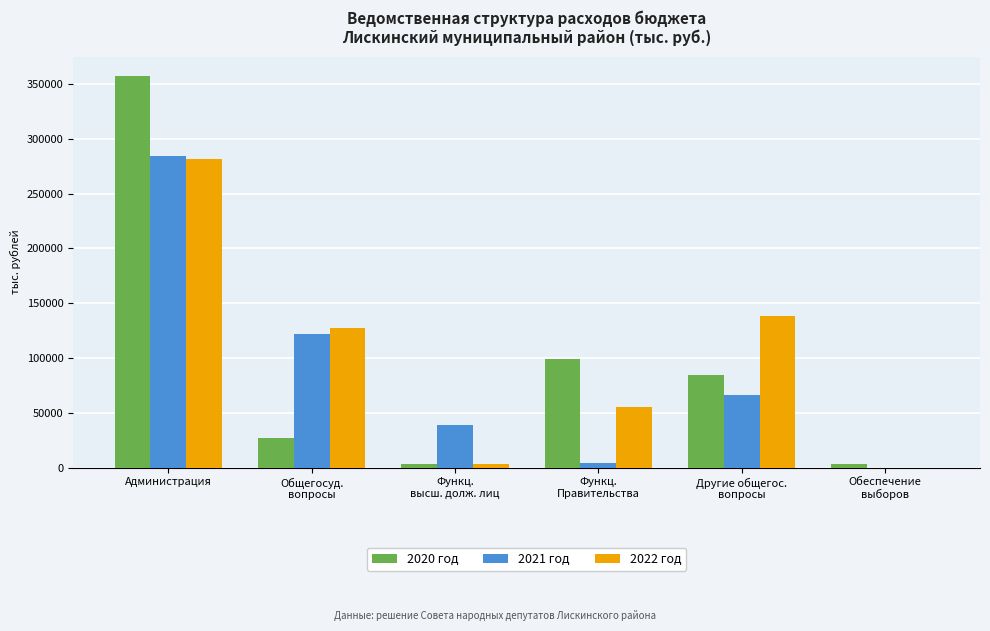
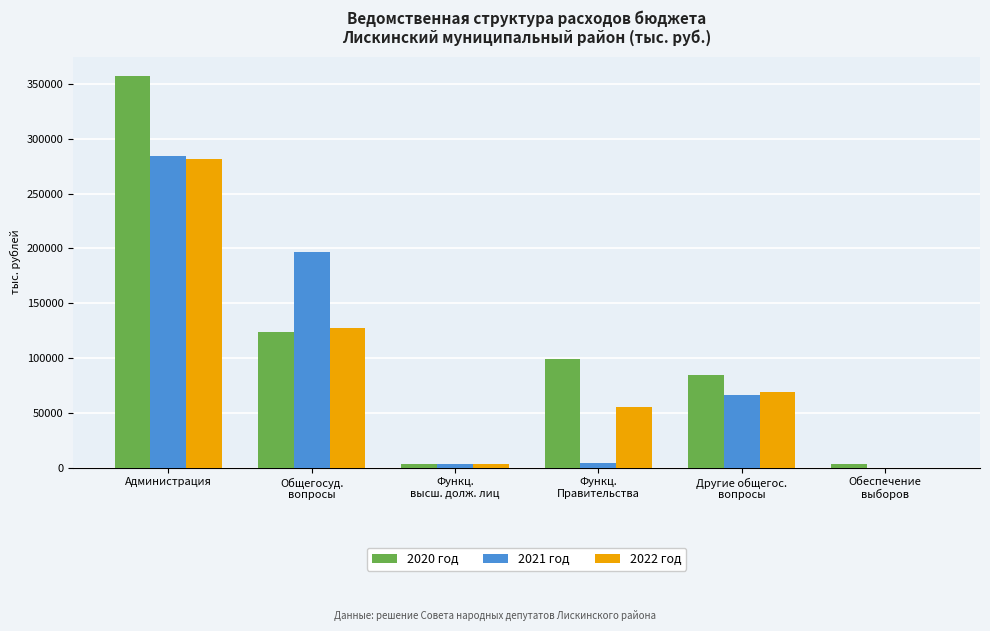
  {
    "2020 год": {
      "Администрация": 357000,
-     "Общегосуд. вопросы": 27000,
+     "Общегосуд. вопросы": 124000,
      "Функц. высш. долж. лиц": 3000,
      "Функц. Правительства": 99000,
      "Другие общегос. вопросы": 85000,
      "Обеспечение выборов": 3000
    },
    "2021 год": {
      "Администрация": 284000,
-     "Общегосуд. вопросы": 122000,
-     "Функц. высш. долж. лиц": 39000,
+     "Общегосуд. вопросы": 197000,
+     "Функц. высш. долж. лиц": 3000,
      "Функц. Правительства": 4000,
      "Другие общегос. вопросы": 66000,
      "Обеспечение выборов": 0
    },
    "2022 год": {
      "Администрация": 282000,
      "Общегосуд. вопросы": 127000,
      "Функц. высш. долж. лиц": 3000,
      "Функц. Правительства": 55000,
-     "Другие общегос. вопросы": 139000,
+     "Другие общегос. вопросы": 69000,
      "Обеспечение выборов": 0
    }
  }
